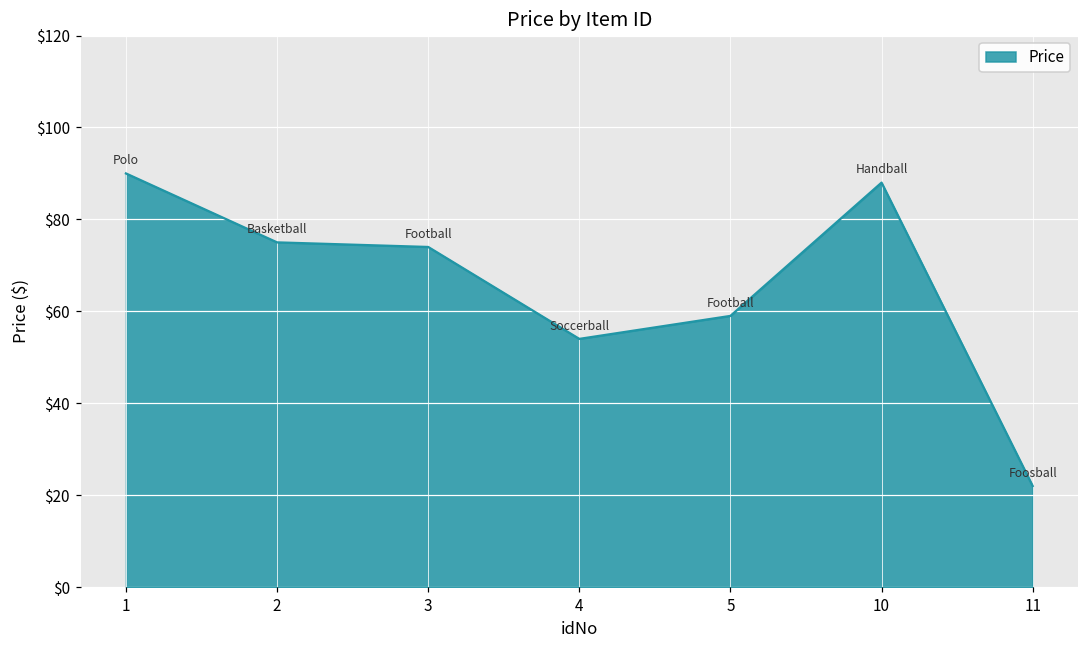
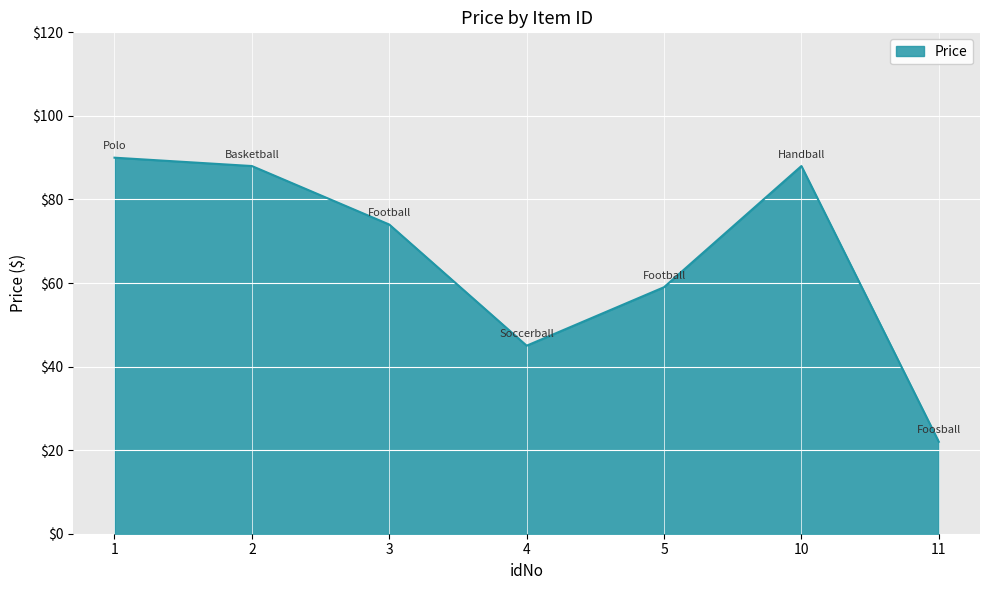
  {
    "1": "$90",
-   "2": "$75",
+   "2": "$88",
    "3": "$74",
-   "4": "$54",
+   "4": "$45",
    "5": "$59",
    "10": "$88",
    "11": "$22"
  }
